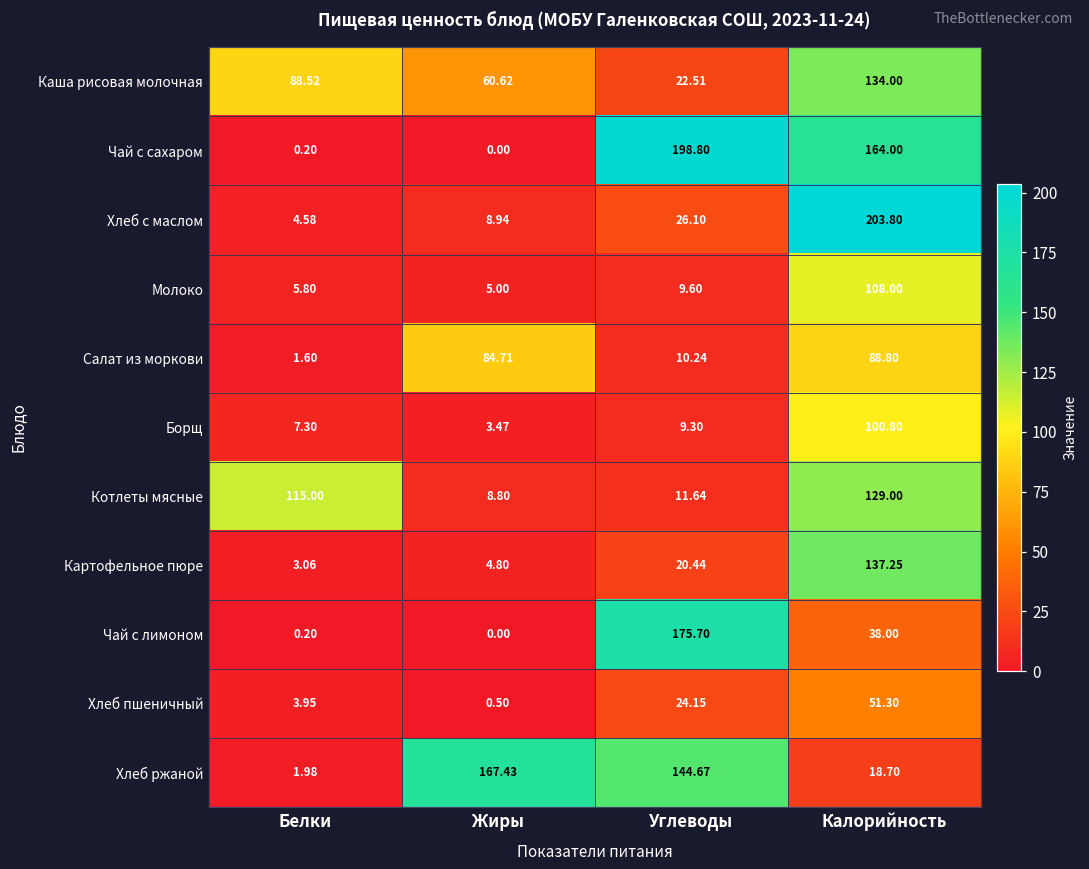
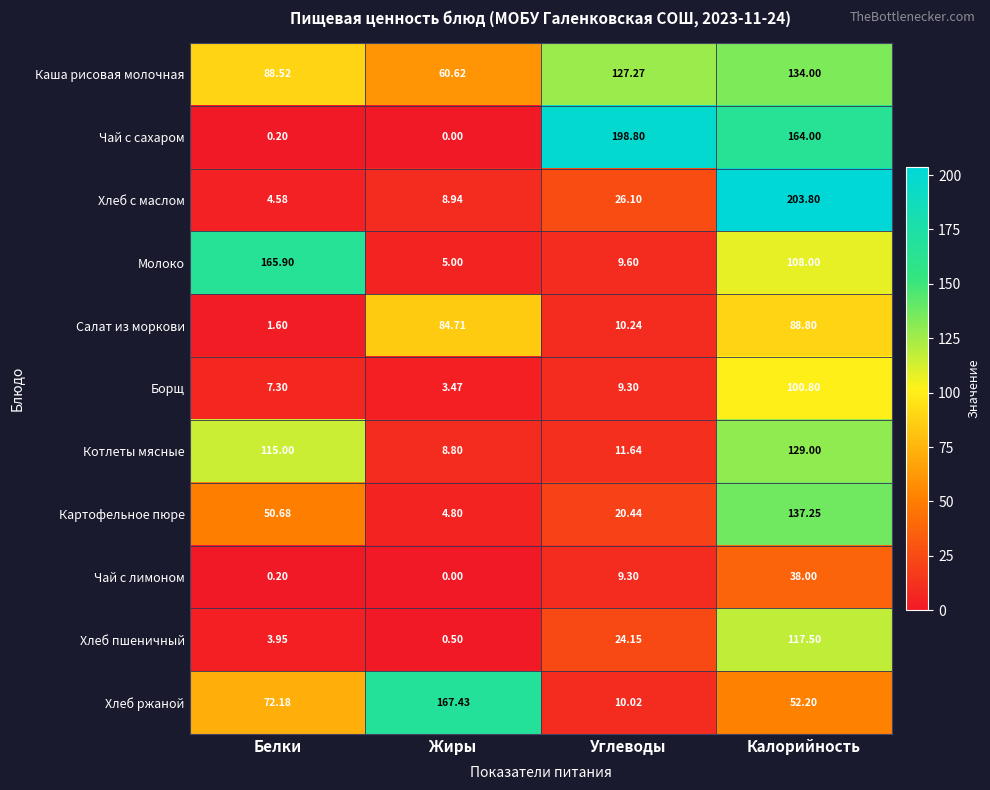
  {
    "Каша рисовая молочная": {
      "Белки": 88.52,
      "Жиры": 60.62,
-     "Углеводы": 22.51,
+     "Углеводы": 127.27,
      "Калорийность": 134.00
    },
    "Чай с сахаром": {
      "Белки": 0.20,
      "Жиры": 0.00,
      "Углеводы": 198.80,
      "Калорийность": 164.00
    },
    "Хлеб с маслом": {
      "Белки": 4.58,
      "Жиры": 8.94,
      "Углеводы": 26.10,
      "Калорийность": 203.80
    },
    "Молоко": {
-     "Белки": 5.80,
+     "Белки": 165.90,
      "Жиры": 5.00,
      "Углеводы": 9.60,
      "Калорийность": 108.00
    },
    "Салат из моркови": {
      "Белки": 1.60,
      "Жиры": 84.71,
      "Углеводы": 10.24,
      "Калорийность": 88.80
    },
    "Борщ": {
      "Белки": 7.30,
      "Жиры": 3.47,
      "Углеводы": 9.30,
      "Калорийность": 100.80
    },
    "Котлеты мясные": {
      "Белки": 115.00,
      "Жиры": 8.80,
      "Углеводы": 11.64,
      "Калорийность": 129.00
    },
    "Картофельное пюре": {
-     "Белки": 3.06,
+     "Белки": 50.68,
      "Жиры": 4.80,
      "Углеводы": 20.44,
      "Калорийность": 137.25
    },
    "Чай с лимоном": {
      "Белки": 0.20,
      "Жиры": 0.00,
-     "Углеводы": 175.70,
+     "Углеводы": 9.30,
      "Калорийность": 38.00
    },
    "Хлеб пшеничный": {
      "Белки": 3.95,
      "Жиры": 0.50,
      "Углеводы": 24.15,
-     "Калорийность": 51.30
+     "Калорийность": 117.50
    },
    "Хлеб ржаной": {
-     "Белки": 1.98,
+     "Белки": 72.18,
      "Жиры": 167.43,
-     "Углеводы": 144.67,
-     "Калорийность": 18.70
+     "Углеводы": 10.02,
+     "Калорийность": 52.20
    }
  }
